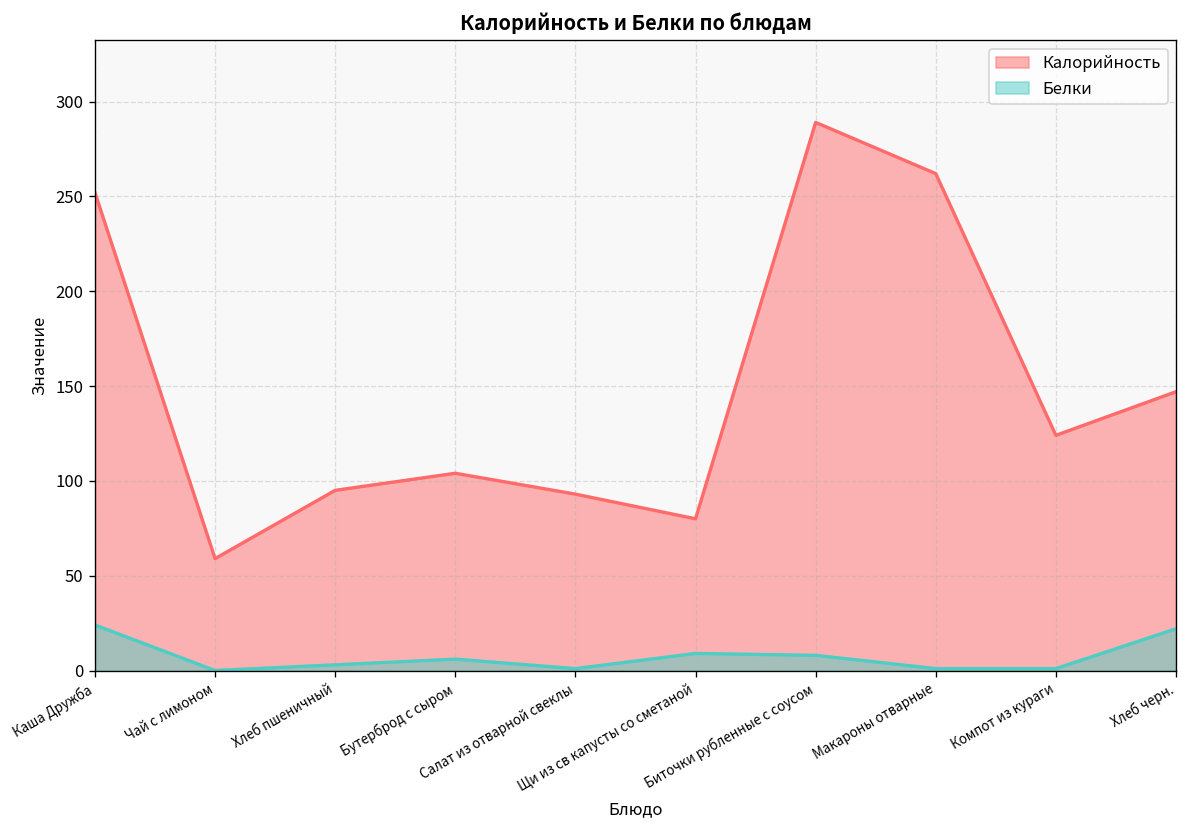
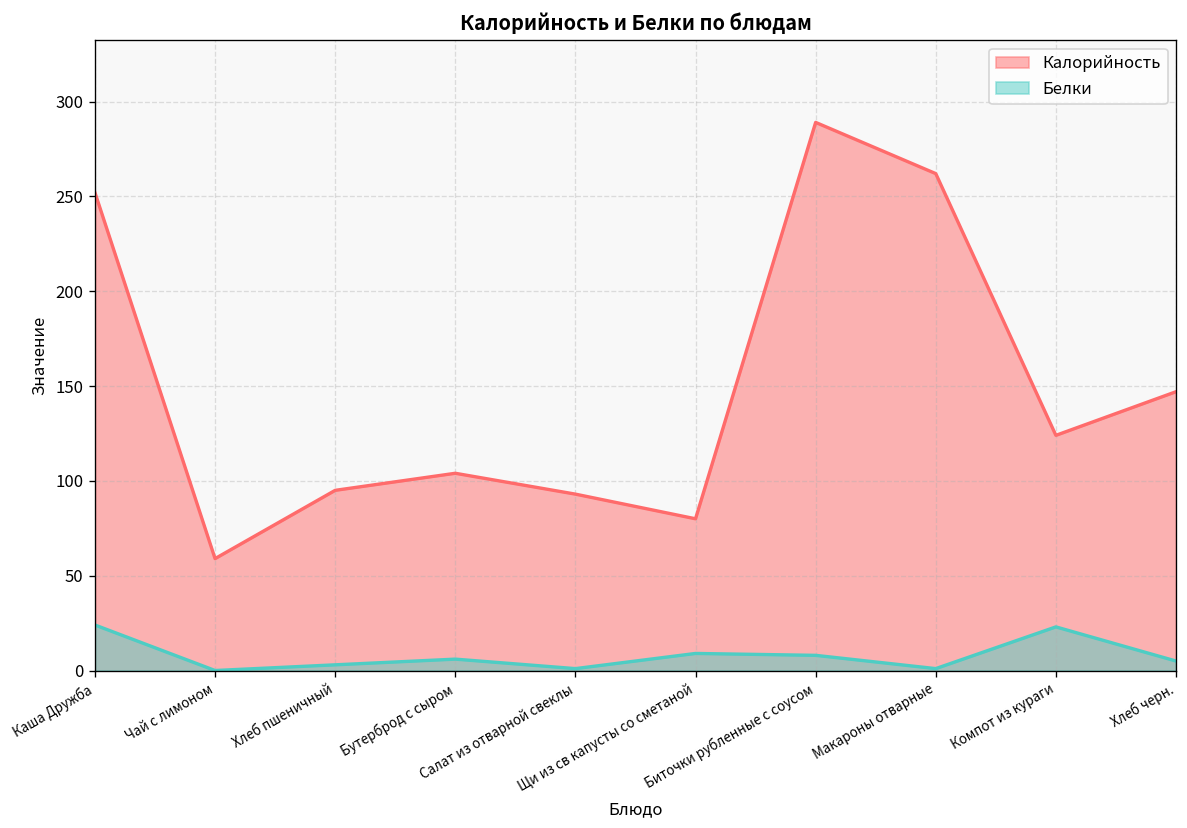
  {
    "Калорийность": {
      "Каша Дружба": 252,
      "Чай с лимоном": 59,
      "Хлеб пшеничный": 95,
      "Бутерброд с сыром": 104,
      "Салат из отварной свеклы": 93,
      "Щи из св капусты со сметаной": 80,
      "Биточки рубленные с соусом": 289,
      "Макароны отварные": 262,
      "Компот из кураги": 124,
      "Хлеб черн.": 147
    },
    "Белки": {
      "Каша Дружба": 24,
      "Чай с лимоном": 0,
      "Хлеб пшеничный": 3,
      "Бутерброд с сыром": 6,
      "Салат из отварной свеклы": 1,
      "Щи из св капусты со сметаной": 9,
      "Биточки рубленные с соусом": 8,
      "Макароны отварные": 1,
-     "Компот из кураги": 1,
-     "Хлеб черн.": 22
+     "Компот из кураги": 23,
+     "Хлеб черн.": 5
    }
  }
